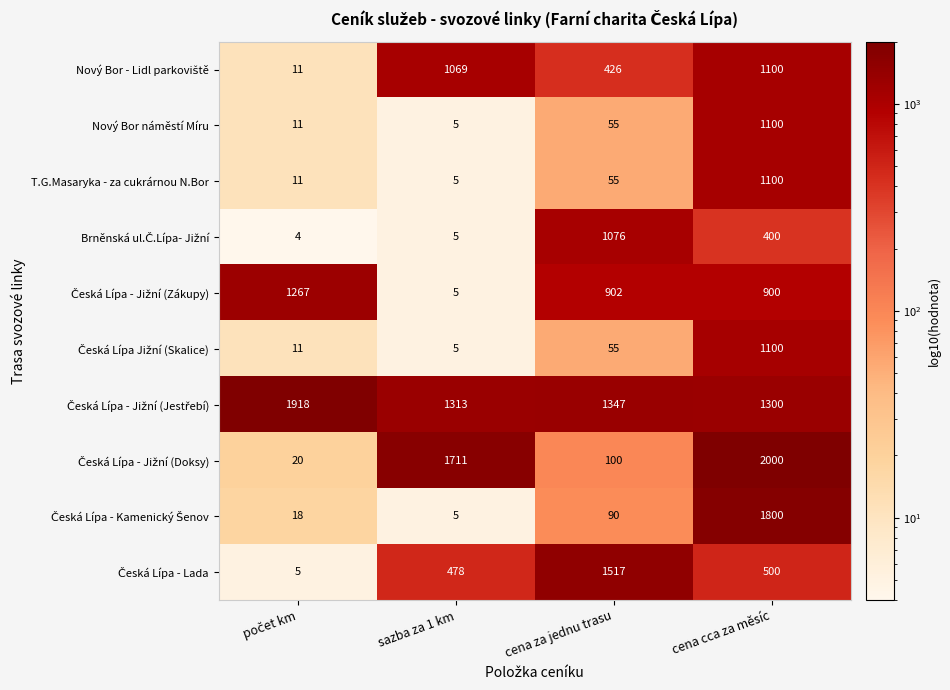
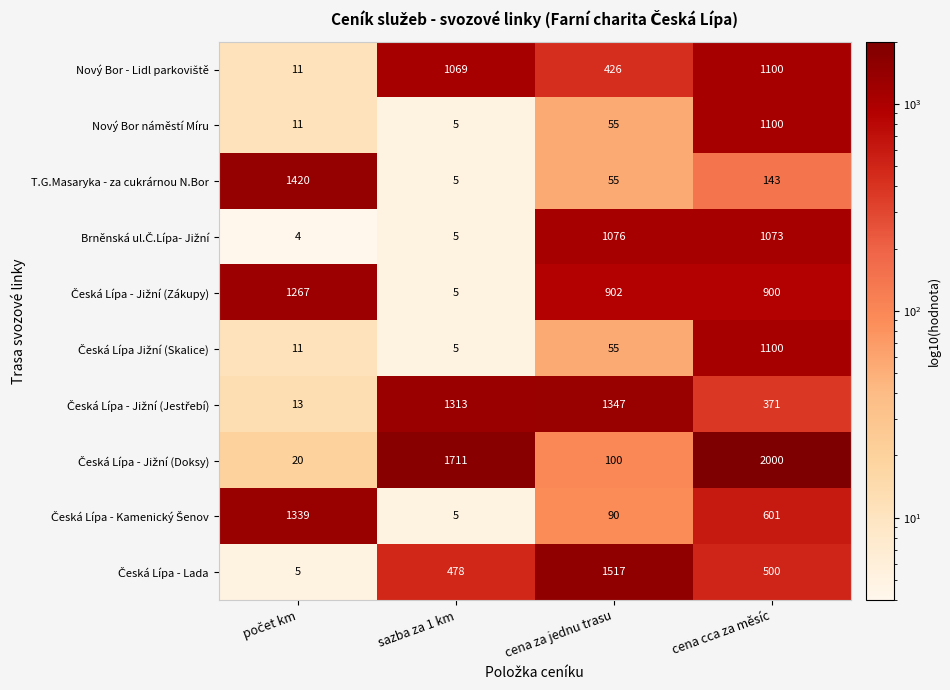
  {
    "Nový Bor - Lidl parkoviště": {
      "počet km": 11,
      "sazba za 1 km": 1069,
      "cena za jednu trasu": 426,
      "cena cca za měsíc": 1100
    },
    "Nový Bor náměstí Míru": {
      "počet km": 11,
      "sazba za 1 km": 5,
      "cena za jednu trasu": 55,
      "cena cca za měsíc": 1100
    },
    "T.G.Masaryka - za cukrárnou N.Bor": {
-     "počet km": 11,
+     "počet km": 1420,
      "sazba za 1 km": 5,
      "cena za jednu trasu": 55,
-     "cena cca za měsíc": 1100
+     "cena cca za měsíc": 143
    },
    "Brněnská ul.Č.Lípa- Jižní": {
      "počet km": 4,
      "sazba za 1 km": 5,
      "cena za jednu trasu": 1076,
-     "cena cca za měsíc": 400
+     "cena cca za měsíc": 1073
    },
    "Česká Lípa - Jižní (Zákupy)": {
      "počet km": 1267,
      "sazba za 1 km": 5,
      "cena za jednu trasu": 902,
      "cena cca za měsíc": 900
    },
    "Česká Lípa Jižní (Skalice)": {
      "počet km": 11,
      "sazba za 1 km": 5,
      "cena za jednu trasu": 55,
      "cena cca za měsíc": 1100
    },
    "Česká Lípa - Jižní (Jestřebí)": {
-     "počet km": 1918,
+     "počet km": 13,
      "sazba za 1 km": 1313,
      "cena za jednu trasu": 1347,
-     "cena cca za měsíc": 1300
+     "cena cca za měsíc": 371
    },
    "Česká Lípa - Jižní (Doksy)": {
      "počet km": 20,
      "sazba za 1 km": 1711,
      "cena za jednu trasu": 100,
      "cena cca za měsíc": 2000
    },
    "Česká Lípa - Kamenický Šenov": {
-     "počet km": 18,
+     "počet km": 1339,
      "sazba za 1 km": 5,
      "cena za jednu trasu": 90,
-     "cena cca za měsíc": 1800
+     "cena cca za měsíc": 601
    },
    "Česká Lípa - Lada": {
      "počet km": 5,
      "sazba za 1 km": 478,
      "cena za jednu trasu": 1517,
      "cena cca za měsíc": 500
    }
  }
